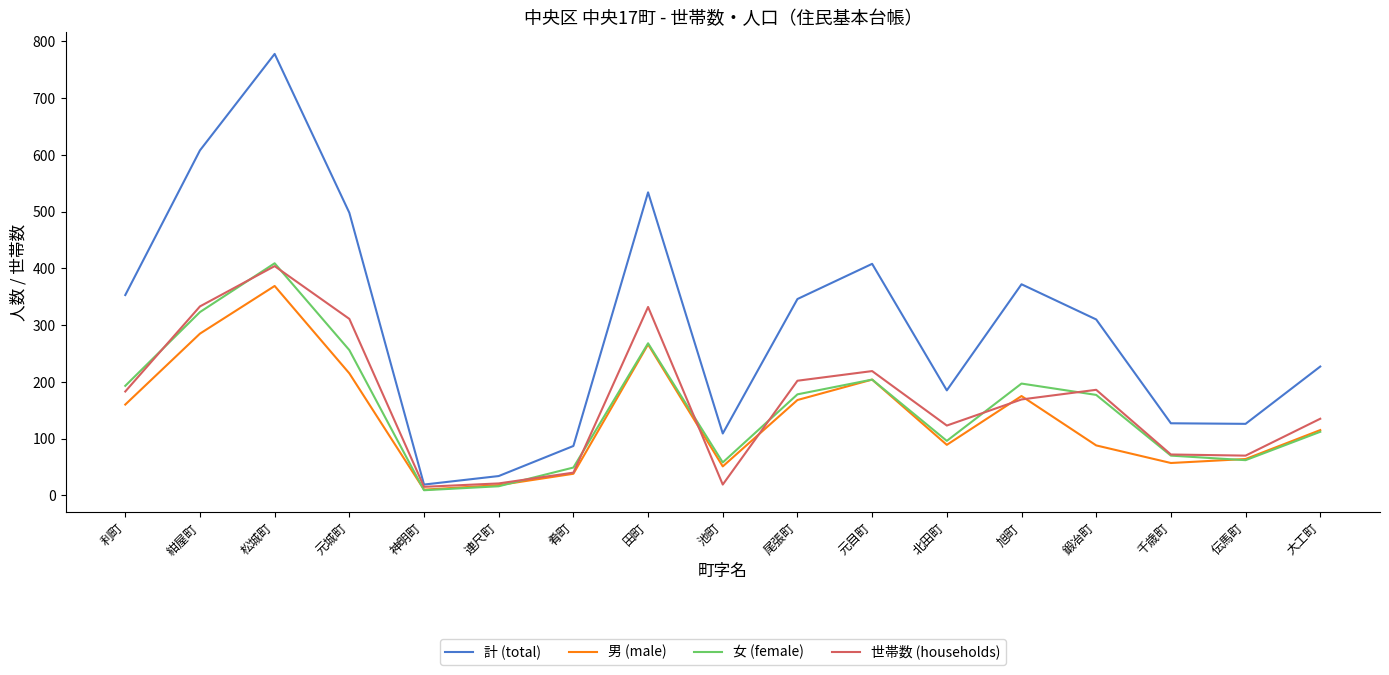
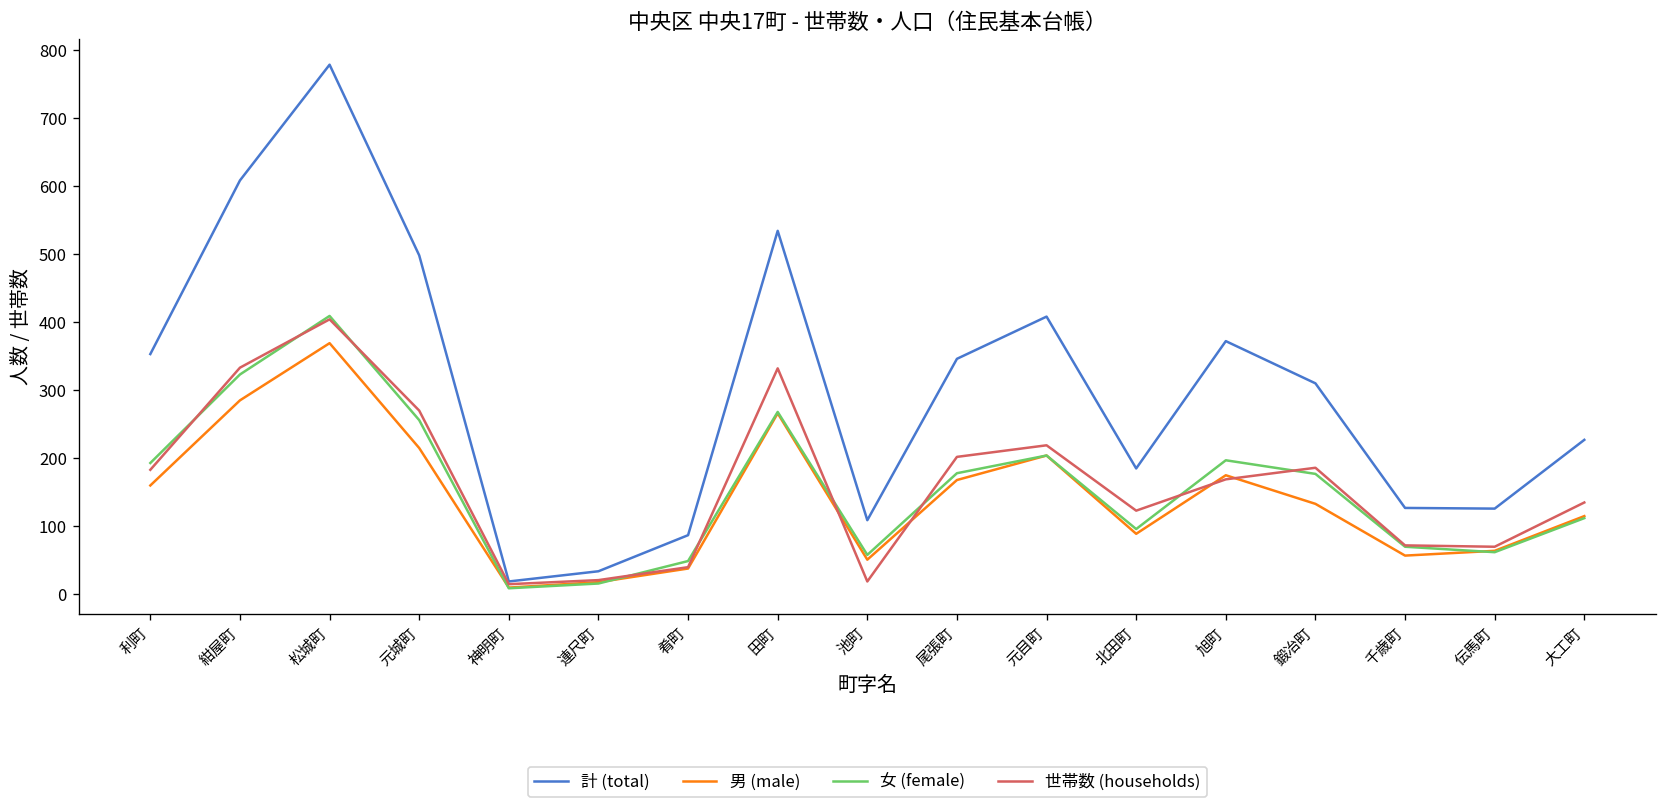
  {
    "計 (total)": {
      "利町": 350,
      "紺屋町": 610,
      "松城町": 780,
      "元城町": 500,
      "連尺町": 30,
      "肴町": 90,
      "田町": 530,
      "池町": 110,
      "尾張町": 350,
      "元目町": 410,
      "北田町": 190,
      "旭町": 370,
      "鍛冶町": 310,
      "千歳町": 130,
      "伝馬町": 130,
      "大工町": 230
    },
    "男 (male)": {
      "利町": 160,
      "紺屋町": 290,
      "松城町": 370,
      "元城町": 220,
      "池町": 50,
      "尾張町": 170,
      "北田町": 90,
      "旭町": 180,
-     "鍛冶町": 90,
+     "鍛冶町": 130,
      "千歳町": 60
    },
    "女 (female)": {
      "利町": 190,
      "紺屋町": 320,
      "松城町": 410,
      "元城町": 260,
      "肴町": 50,
      "池町": 60,
      "尾張町": 180,
      "北田町": 100,
      "旭町": 200,
      "鍛冶町": 180
    },
    "世帯数 (households)": {
      "利町": 180,
      "紺屋町": 330,
      "松城町": 400,
-     "元城町": 310,
+     "元城町": 270,
      "田町": 330,
      "池町": 20,
      "尾張町": 200,
      "元目町": 220,
      "北田町": 120,
      "旭町": 170,
      "鍛冶町": 190,
      "伝馬町": 70,
      "大工町": 140
    }
  }
